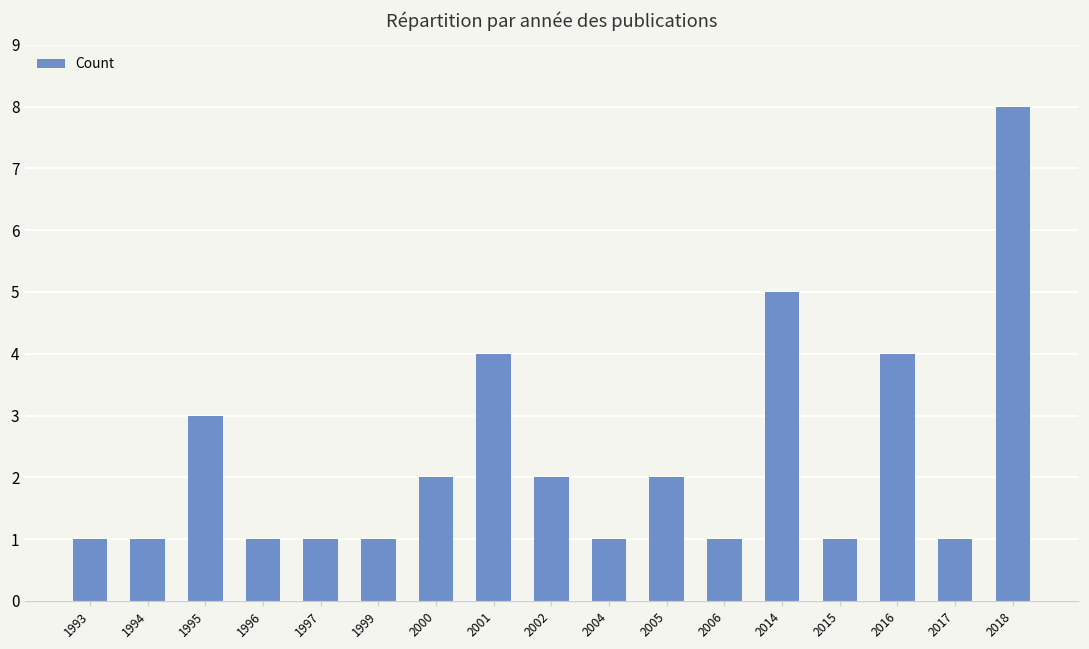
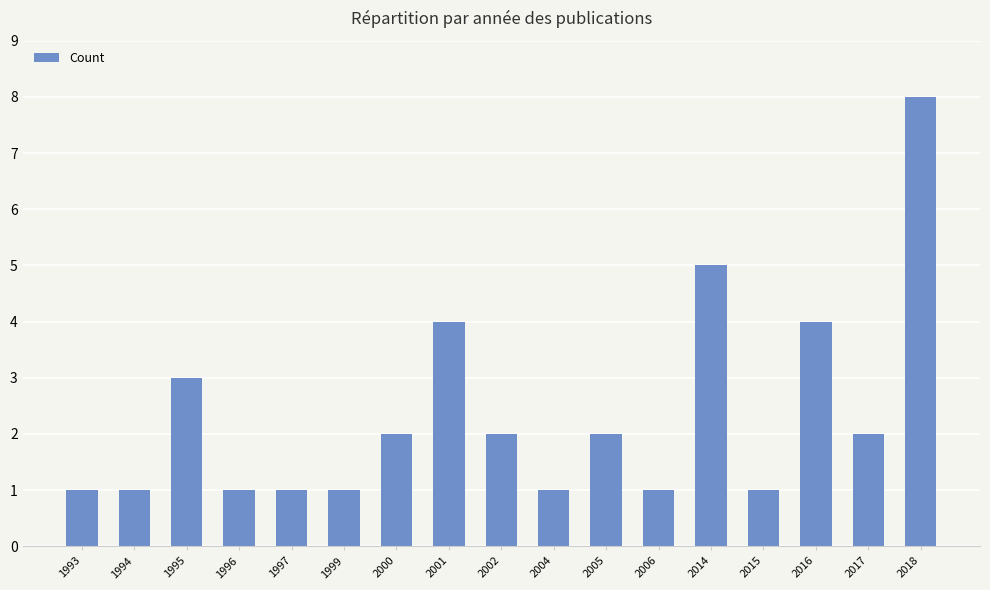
  {
    "1993": 1,
    "1994": 1,
    "1995": 3,
    "1996": 1,
    "1997": 1,
    "1999": 1,
    "2000": 2,
    "2001": 4,
    "2002": 2,
    "2004": 1,
    "2005": 2,
    "2006": 1,
    "2014": 5,
    "2015": 1,
    "2016": 4,
-   "2017": 1,
+   "2017": 2,
    "2018": 8
  }
